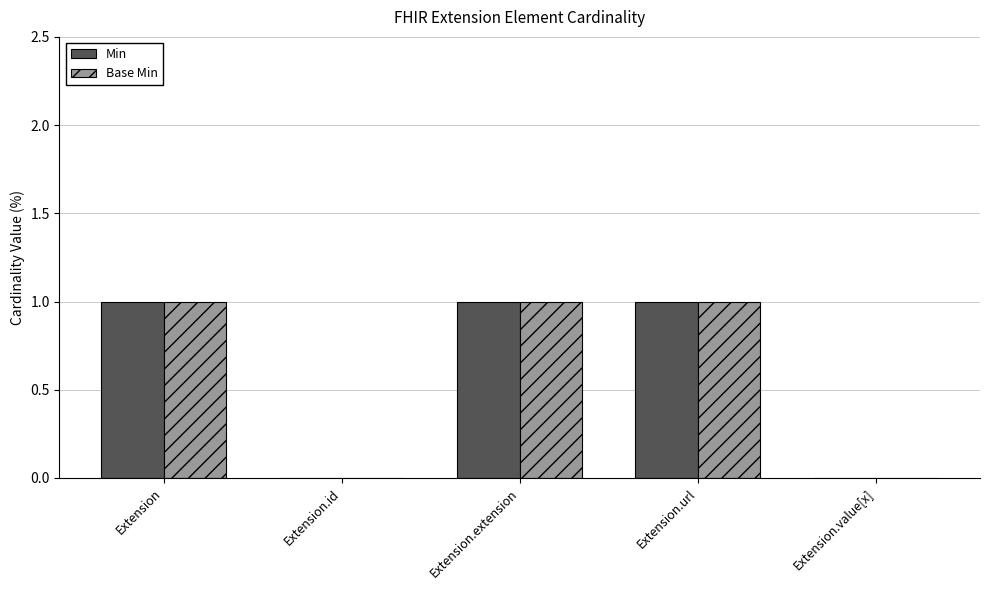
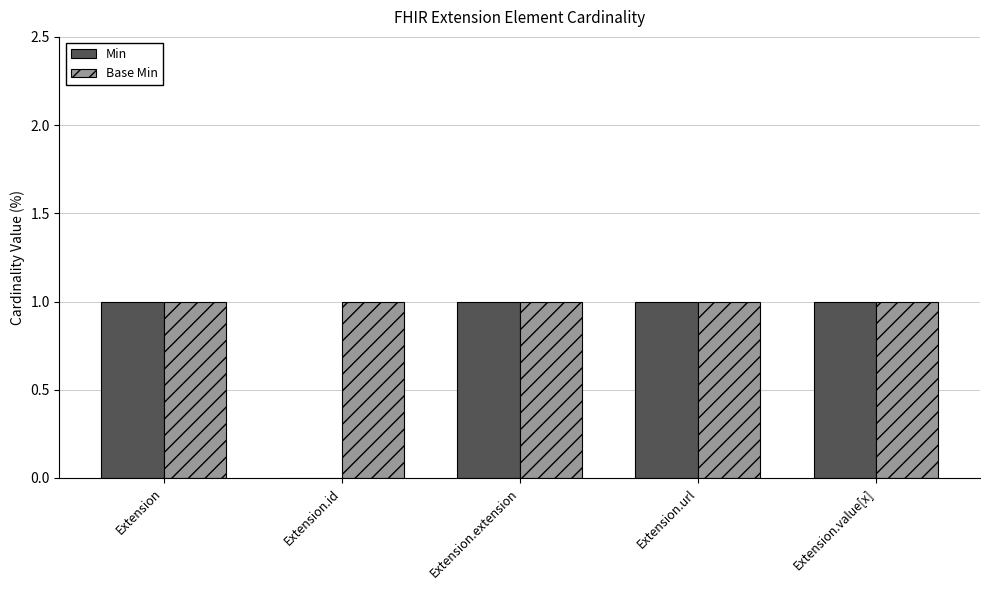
  {
    "Min": {
      "Extension": 1,
      "Extension.id": 0,
      "Extension.extension": 1,
      "Extension.url": 1,
-     "Extension.value[x]": 0
+     "Extension.value[x]": 1
    },
    "Base Min": {
      "Extension": 1,
-     "Extension.id": 0,
+     "Extension.id": 1,
      "Extension.extension": 1,
      "Extension.url": 1,
-     "Extension.value[x]": 0
+     "Extension.value[x]": 1
    }
  }
